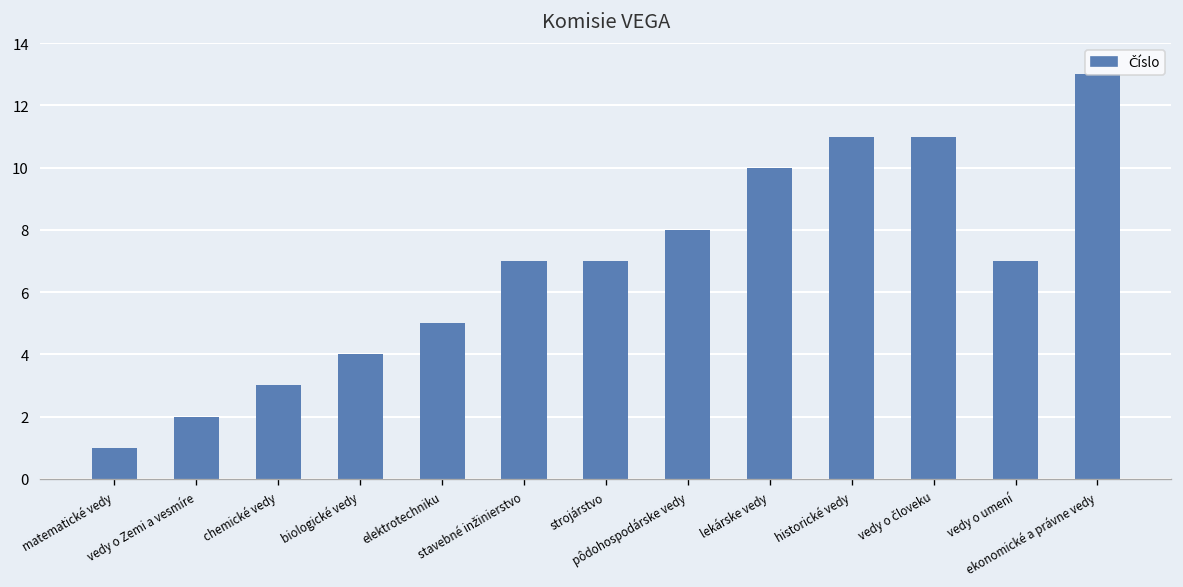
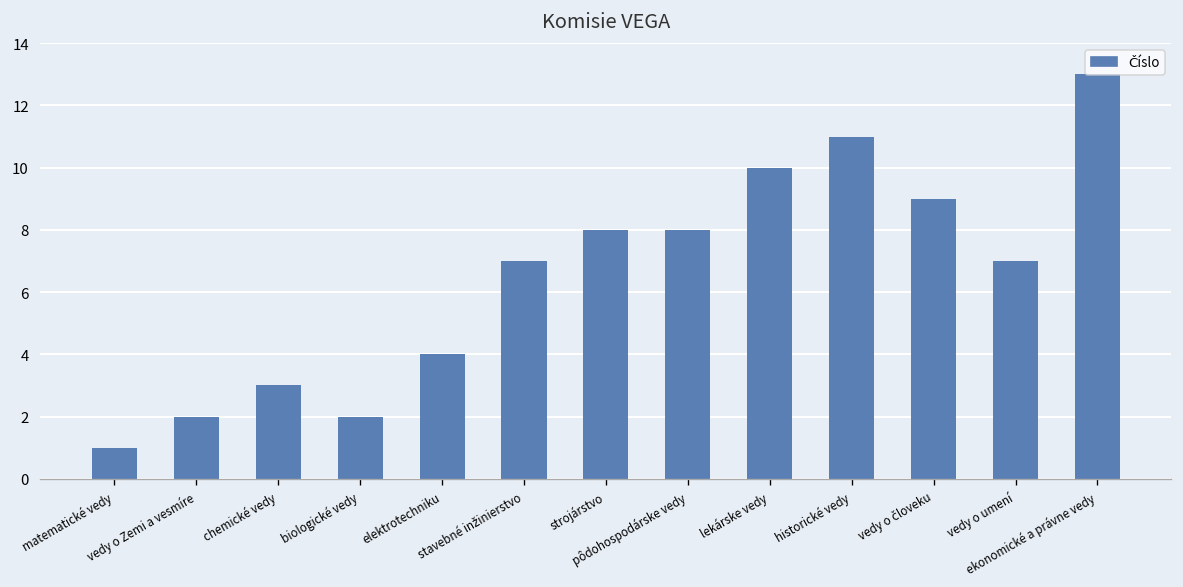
  {
    "matematické vedy": 1,
    "vedy o Zemi a vesmíre": 2,
    "chemické vedy": 3,
-   "biologické vedy": 4,
-   "elektrotechniku": 5,
+   "biologické vedy": 2,
+   "elektrotechniku": 4,
    "stavebné inžinierstvo": 7,
-   "strojárstvo": 7,
+   "strojárstvo": 8,
    "pôdohospodárske vedy": 8,
    "lekárske vedy": 10,
    "historické vedy": 11,
-   "vedy o človeku": 11,
+   "vedy o človeku": 9,
    "vedy o umení": 7,
    "ekonomické a právne vedy": 13
  }
